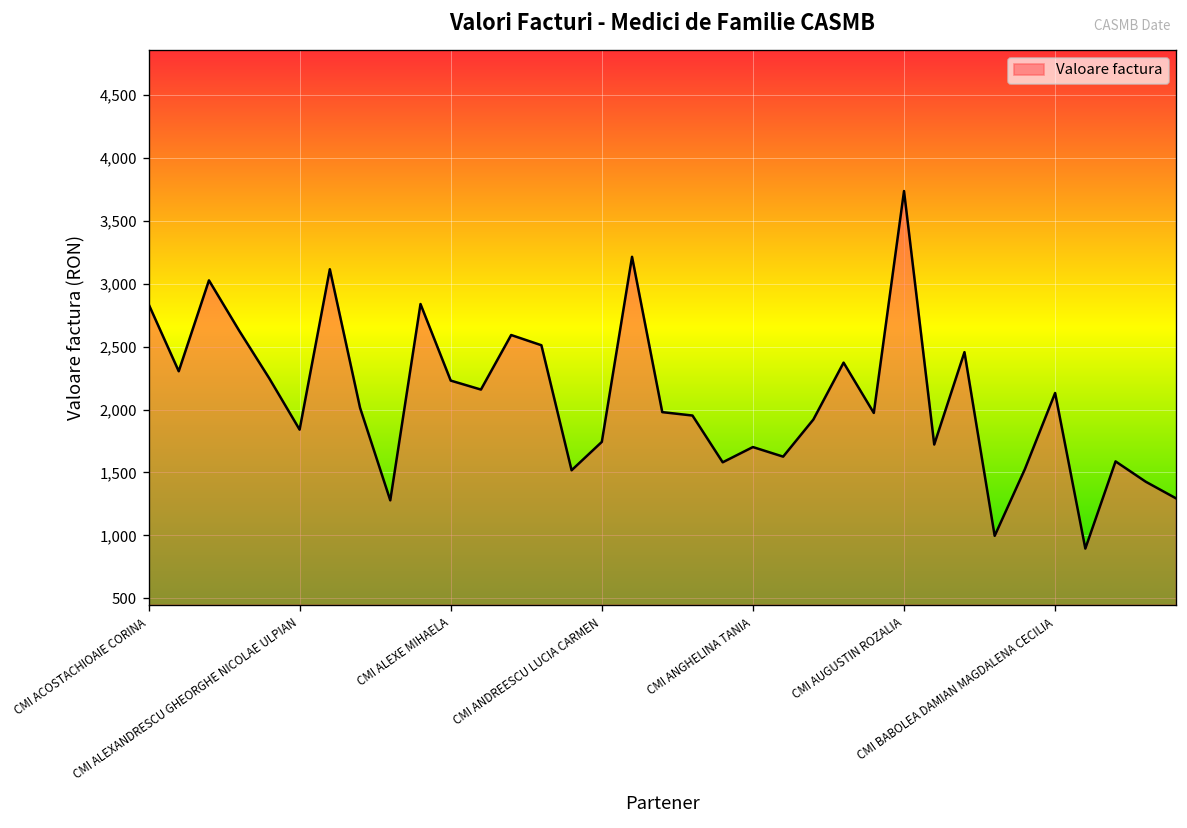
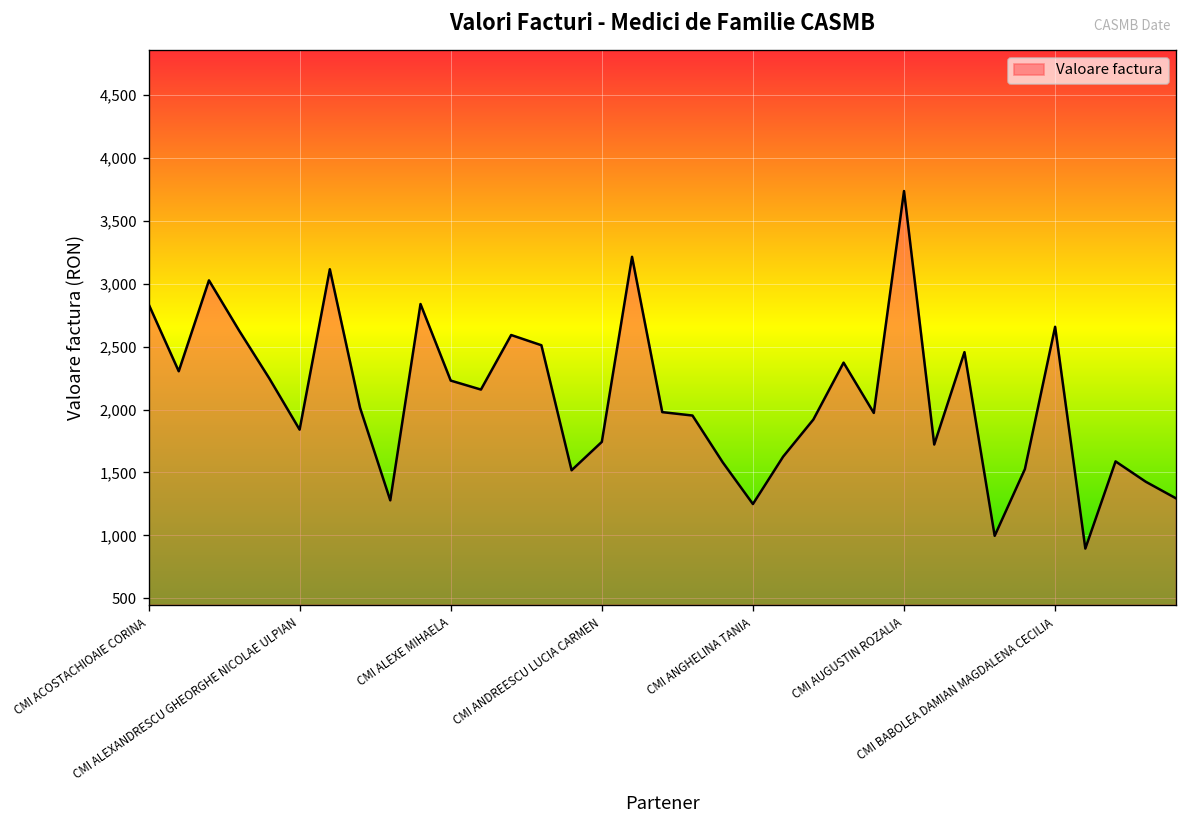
  {
    "CMI ACOSTACHIOAIE CORINA": "2,840",
    "CMI ALEXANDRESCU GHEORGHE NICOLAE ULPIAN": "1,840",
    "CMI ALEXE MIHAELA": "2,230",
    "CMI ANDREESCU LUCIA CARMEN": "1,740",
-   "CMI ANGHELINA TANIA": "1,700",
+   "CMI ANGHELINA TANIA": "1,250",
    "CMI AUGUSTIN ROZALIA": "3,740",
-   "CMI BABOLEA DAMIAN MAGDALENA CECILIA": "2,130"
+   "CMI BABOLEA DAMIAN MAGDALENA CECILIA": "2,660"
  }
